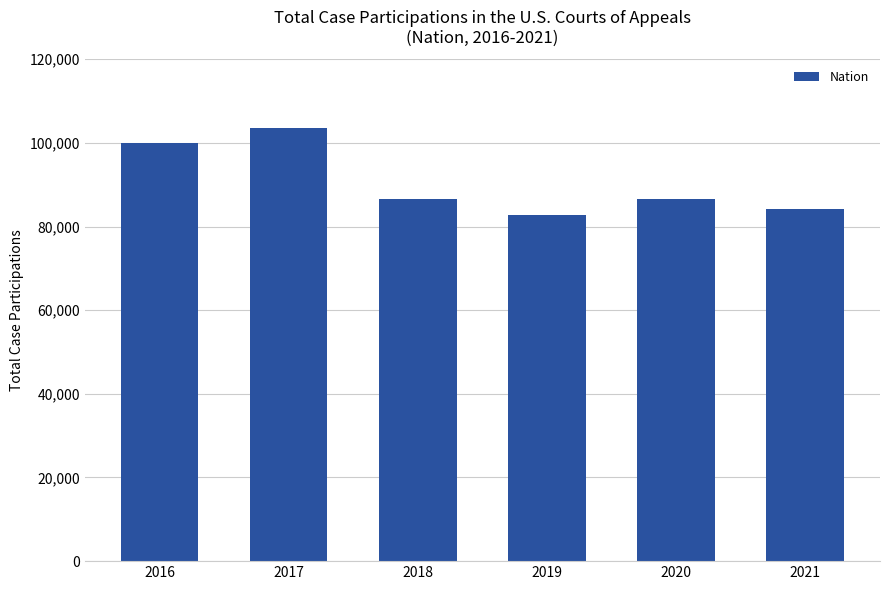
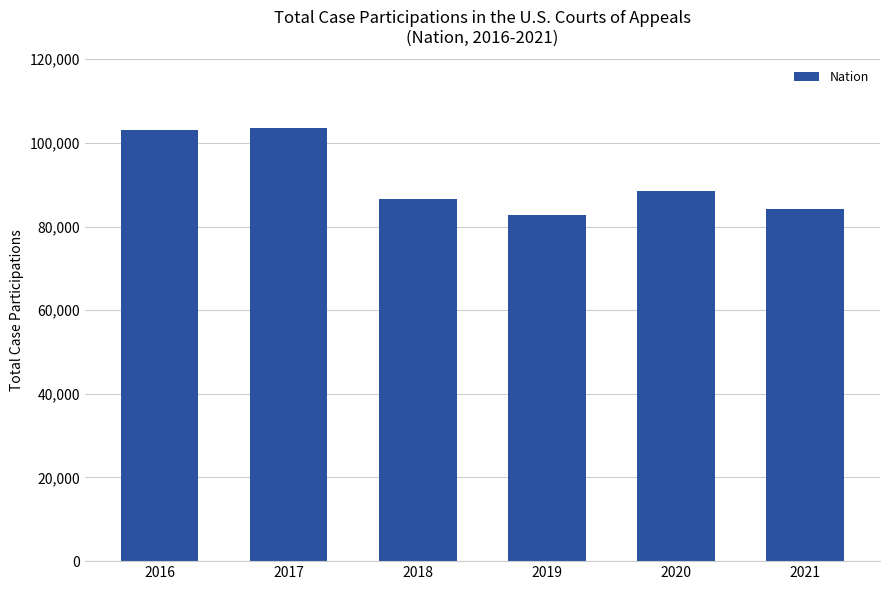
  {
-   "2016": "100,000",
+   "2016": "103,000",
    "2017": "104,000",
    "2018": "87,000",
    "2019": "83,000",
-   "2020": "86,000",
+   "2020": "89,000",
    "2021": "84,000"
  }
